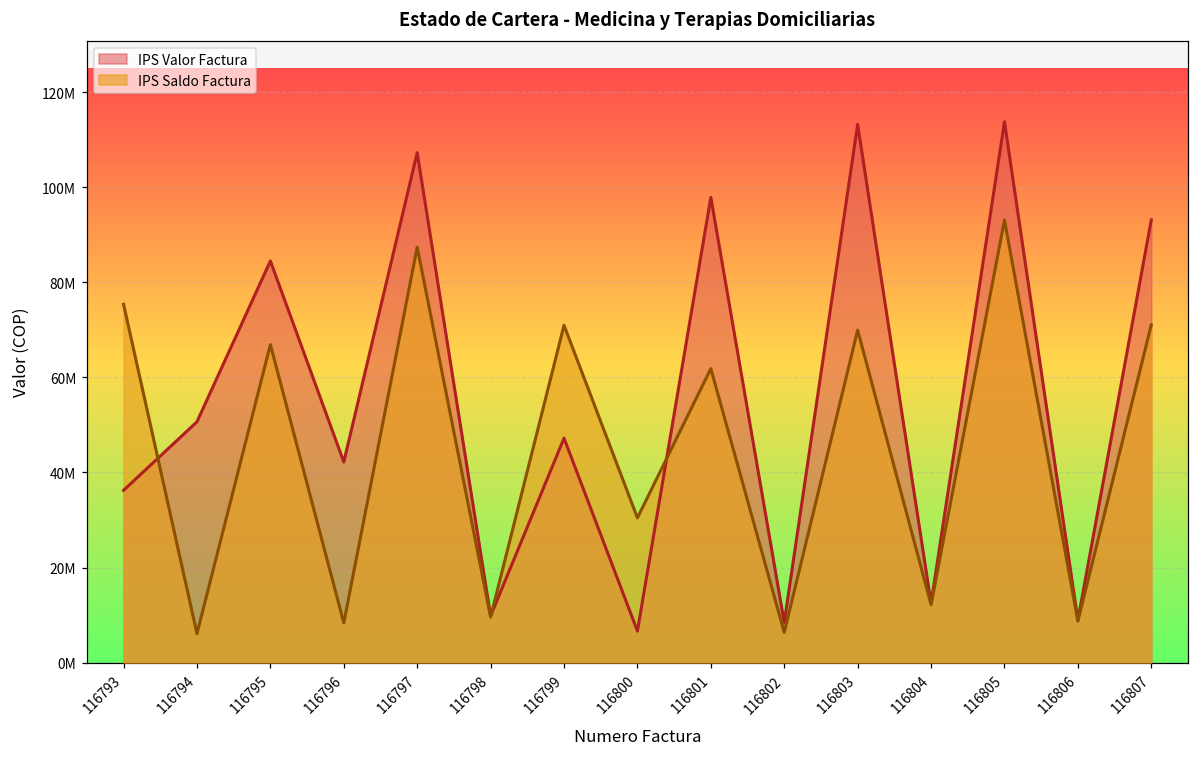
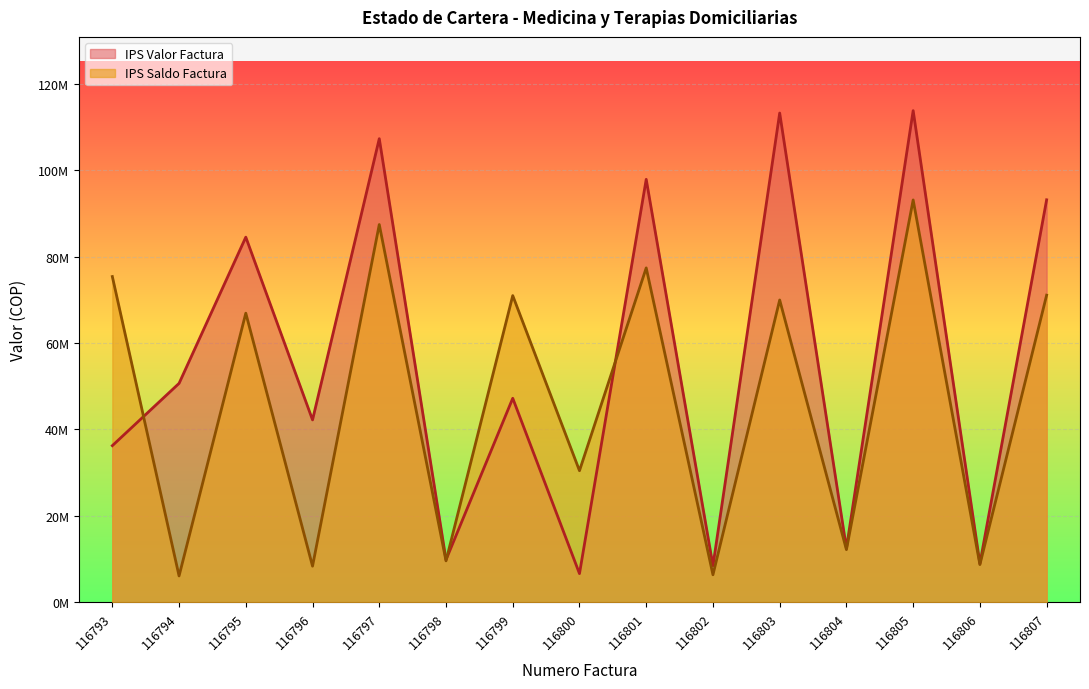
  {
    "IPS Valor Factura": {
      "116793": 36000000,
      "116794": 51000000,
      "116795": 85000000,
      "116796": 42000000,
      "116797": 107000000,
      "116799": 47000000,
      "116800": 7000000,
      "116801": 98000000,
      "116802": 8000000,
      "116803": 113000000,
      "116805": 114000000,
      "116807": 93000000
    },
    "IPS Saldo Factura": {
      "116793": 75000000,
      "116794": 6000000,
      "116795": 67000000,
      "116796": 8000000,
      "116797": 87000000,
      "116799": 71000000,
      "116800": 30000000,
-     "116801": 62000000,
+     "116801": 77000000,
      "116802": 6000000,
      "116803": 70000000,
      "116805": 93000000,
      "116807": 71000000
    }
  }
